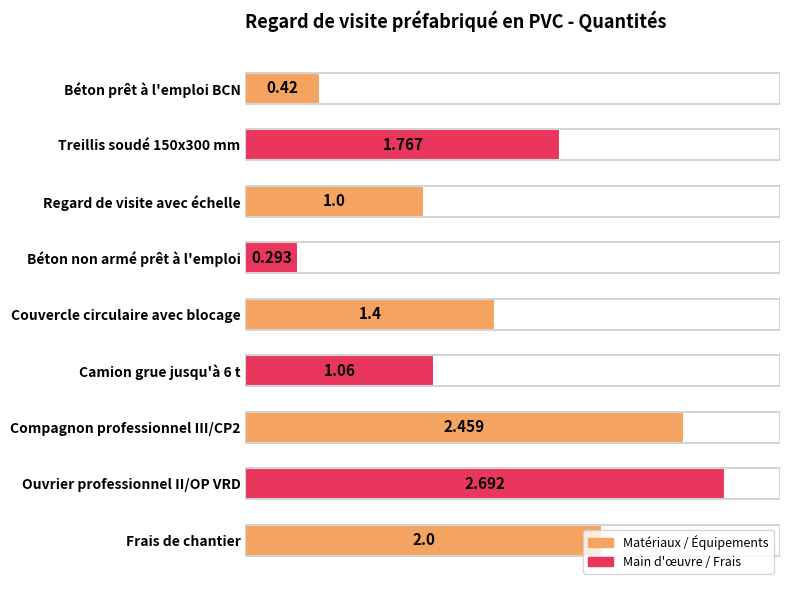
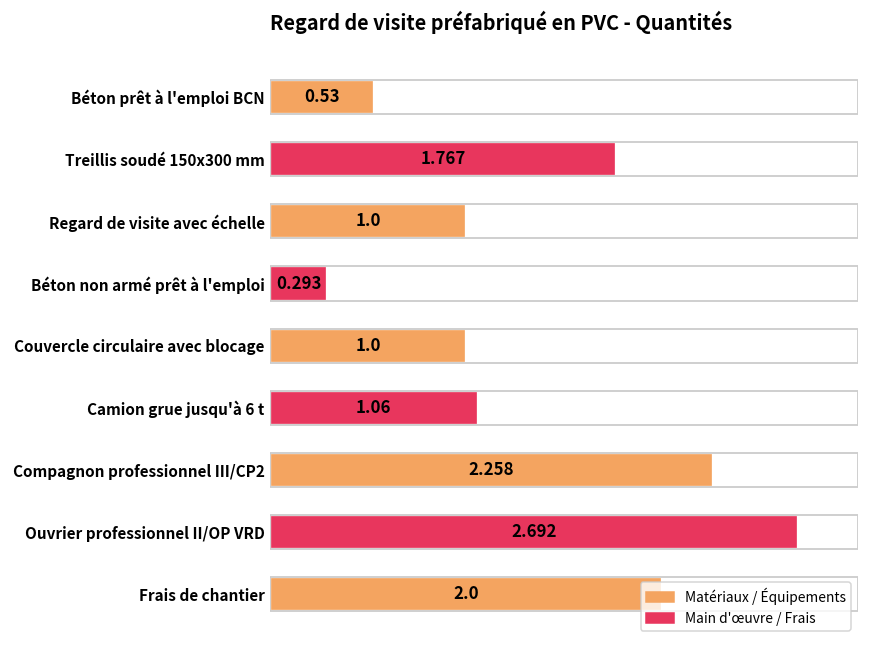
  {
-   "Béton prêt à l'emploi BCN": 0.42,
+   "Béton prêt à l'emploi BCN": 0.53,
    "Treillis soudé 150x300 mm": 1.767,
    "Regard de visite avec échelle": 1.0,
    "Béton non armé prêt à l'emploi": 0.293,
-   "Couvercle circulaire avec blocage": 1.4,
+   "Couvercle circulaire avec blocage": 1.0,
    "Camion grue jusqu'à 6 t": 1.06,
-   "Compagnon professionnel III/CP2": 2.459,
+   "Compagnon professionnel III/CP2": 2.258,
    "Ouvrier professionnel II/OP VRD": 2.692
  }
